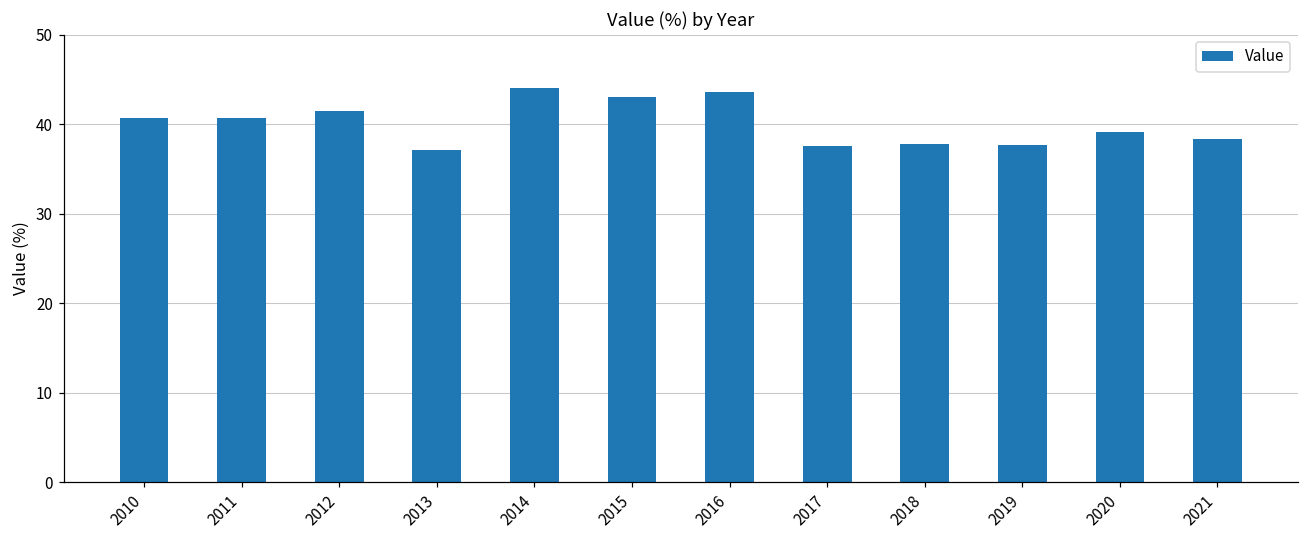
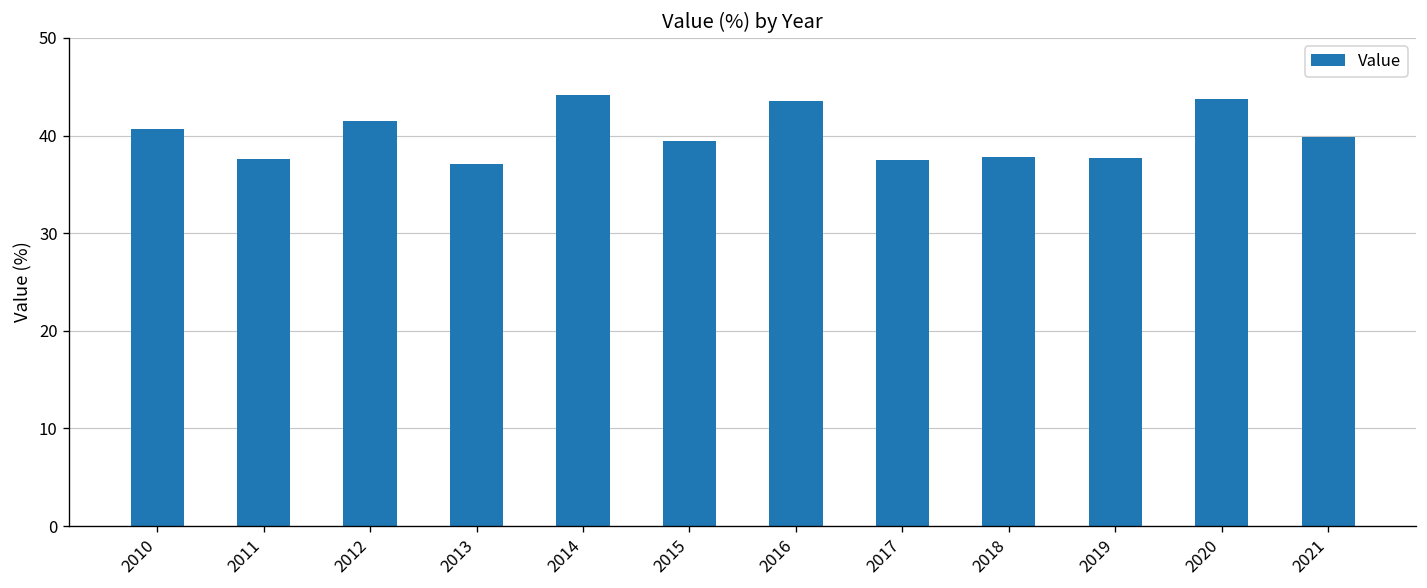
  {
    "2010": 41,
-   "2011": 41,
+   "2011": 38,
    "2012": 42,
    "2013": 37,
    "2014": 44,
-   "2015": 43,
+   "2015": 39,
    "2016": 44,
    "2017": 38,
    "2018": 38,
    "2019": 38,
-   "2020": 39,
-   "2021": 38
+   "2020": 44,
+   "2021": 40
  }
